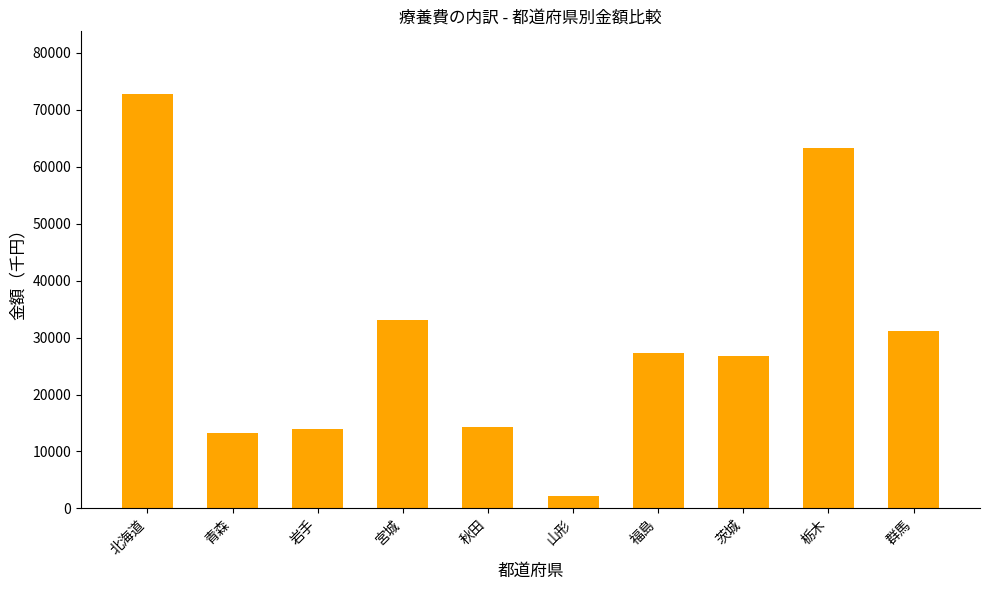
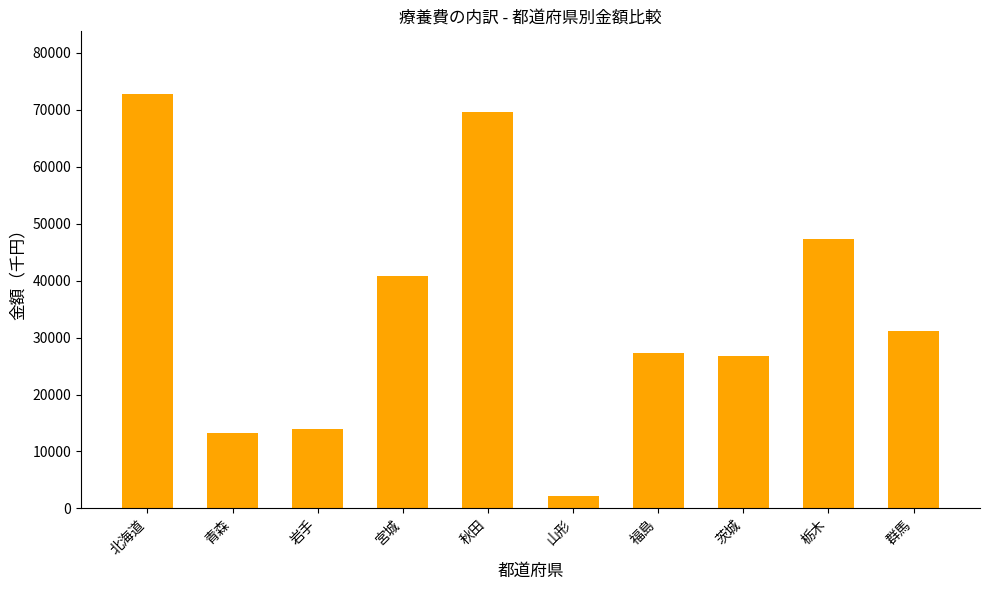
  {
    "北海道": 73000,
    "青森": 13000,
    "岩手": 14000,
-   "宮城": 33000,
-   "秋田": 14000,
+   "宮城": 41000,
+   "秋田": 70000,
    "山形": 2000,
    "福島": 27000,
    "茨城": 27000,
-   "栃木": 63000,
+   "栃木": 47000,
    "群馬": 31000
  }
